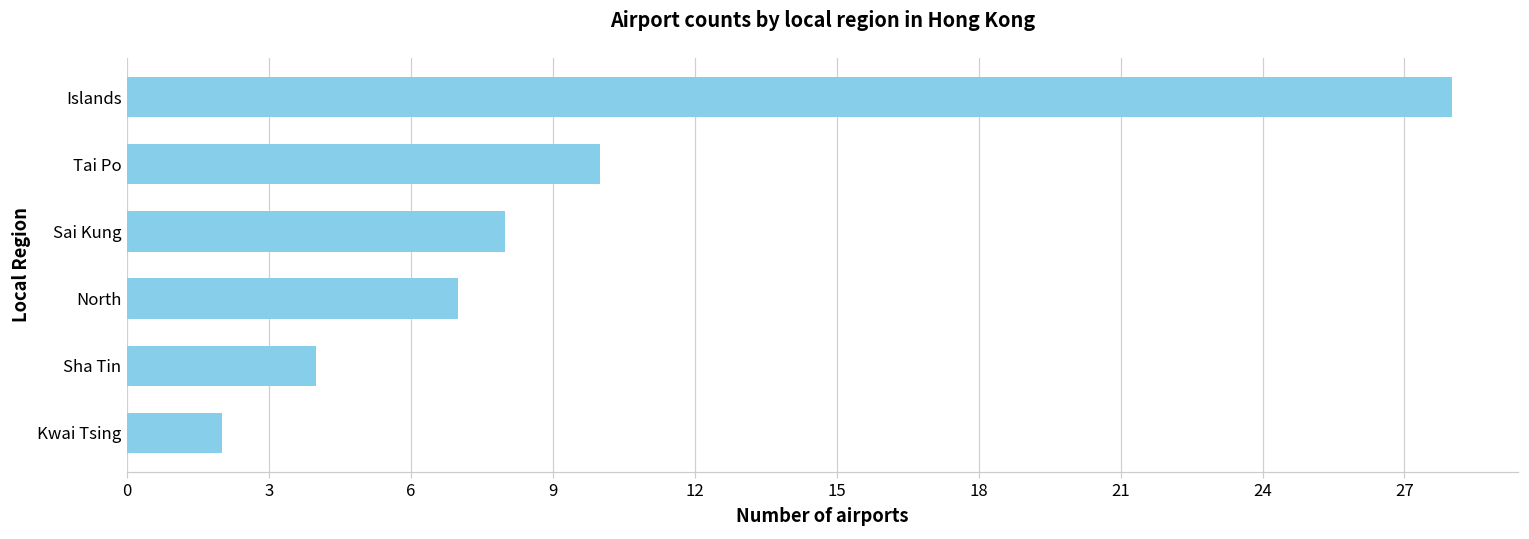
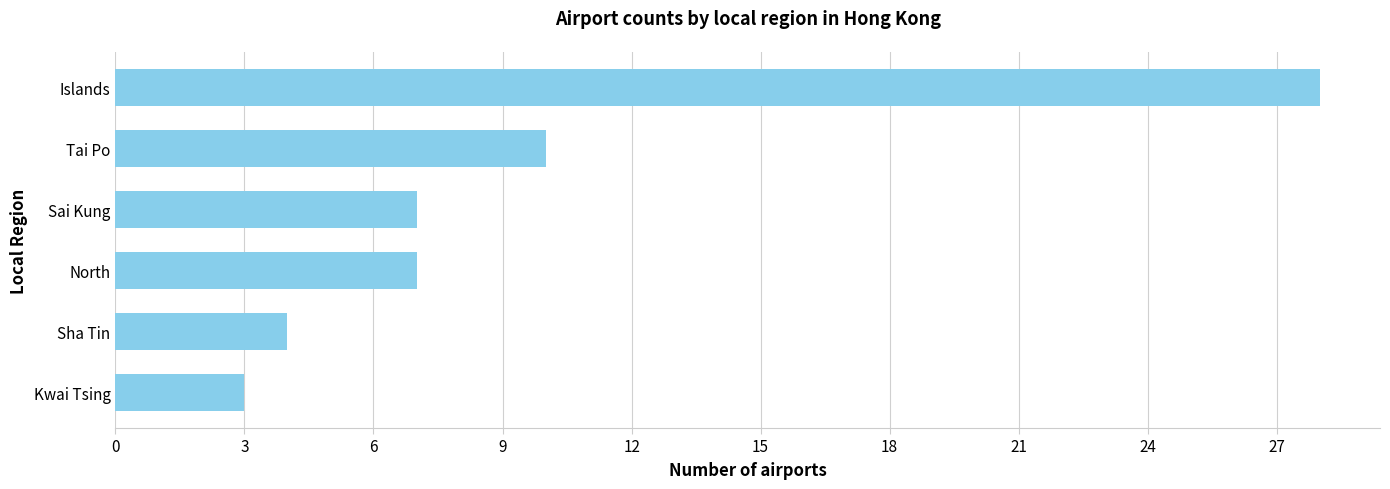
  {
    "Islands": 28,
    "Tai Po": 10,
-   "Sai Kung": 8,
+   "Sai Kung": 7,
    "North": 7,
    "Sha Tin": 4,
-   "Kwai Tsing": 2
+   "Kwai Tsing": 3
  }
